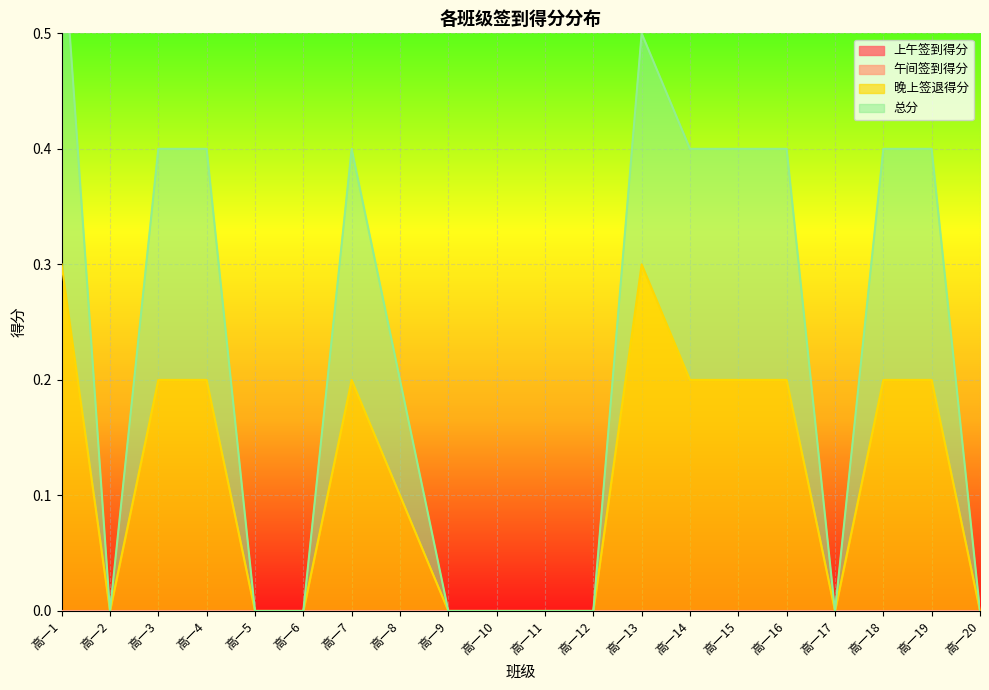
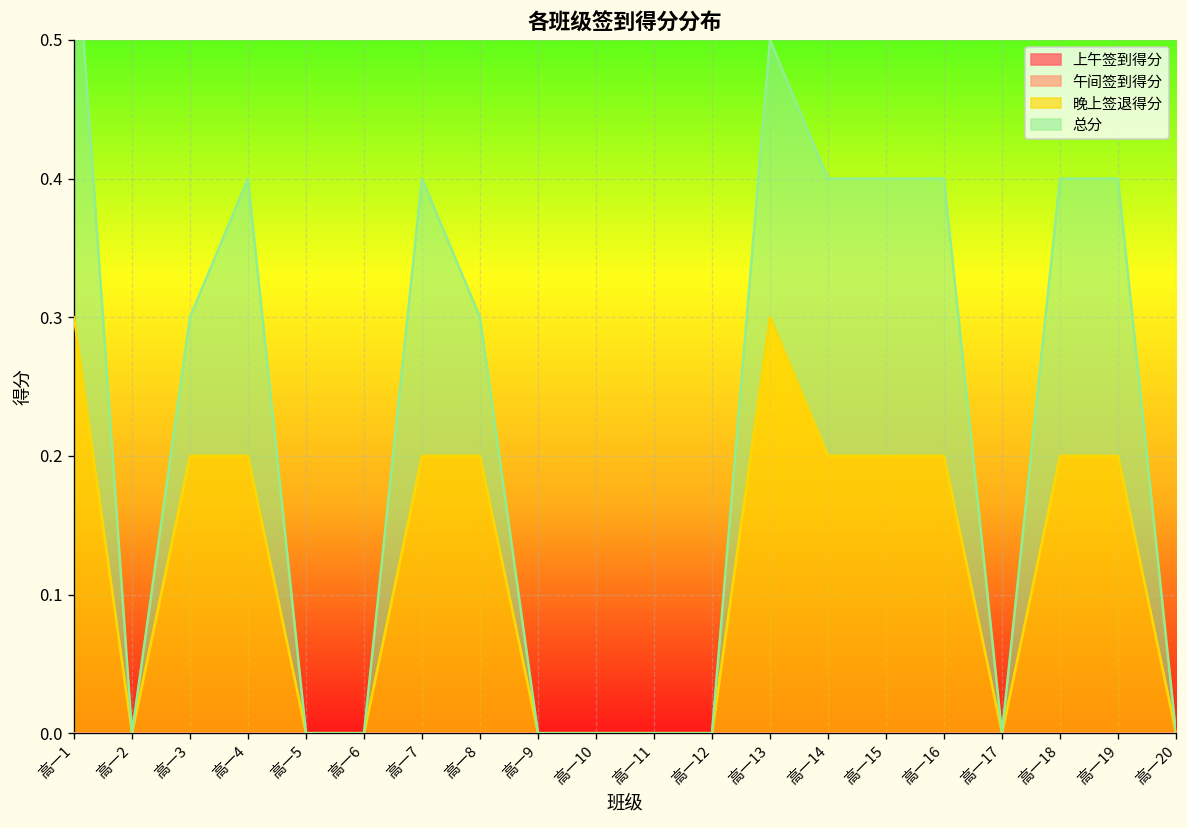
  {
    "午间签到得分": {
      "高一1": 0.0,
      "高一3": 0.0,
      "高一4": 0.0,
      "高一7": 0.0,
      "高一8": 0.0,
      "高一13": 0.0,
      "高一14": 0.0,
      "高一15": 0.0,
      "高一16": 0.0,
      "高一18": 0.0,
      "高一19": 0.0
    },
    "晚上签退得分": {
      "高一1": 0.3,
      "高一3": 0.2,
      "高一4": 0.2,
      "高一7": 0.2,
-     "高一8": 0.1,
+     "高一8": 0.2,
      "高一13": 0.3,
      "高一14": 0.2,
      "高一15": 0.2,
      "高一16": 0.2,
      "高一18": 0.2,
      "高一19": 0.2
    },
    "总分": {
-     "高一3": 0.2,
+     "高一3": 0.1,
      "高一4": 0.2,
      "高一7": 0.2,
      "高一8": 0.1,
      "高一13": 0.2,
      "高一14": 0.2,
      "高一15": 0.2,
      "高一16": 0.2,
      "高一18": 0.2,
      "高一19": 0.2
    }
  }
